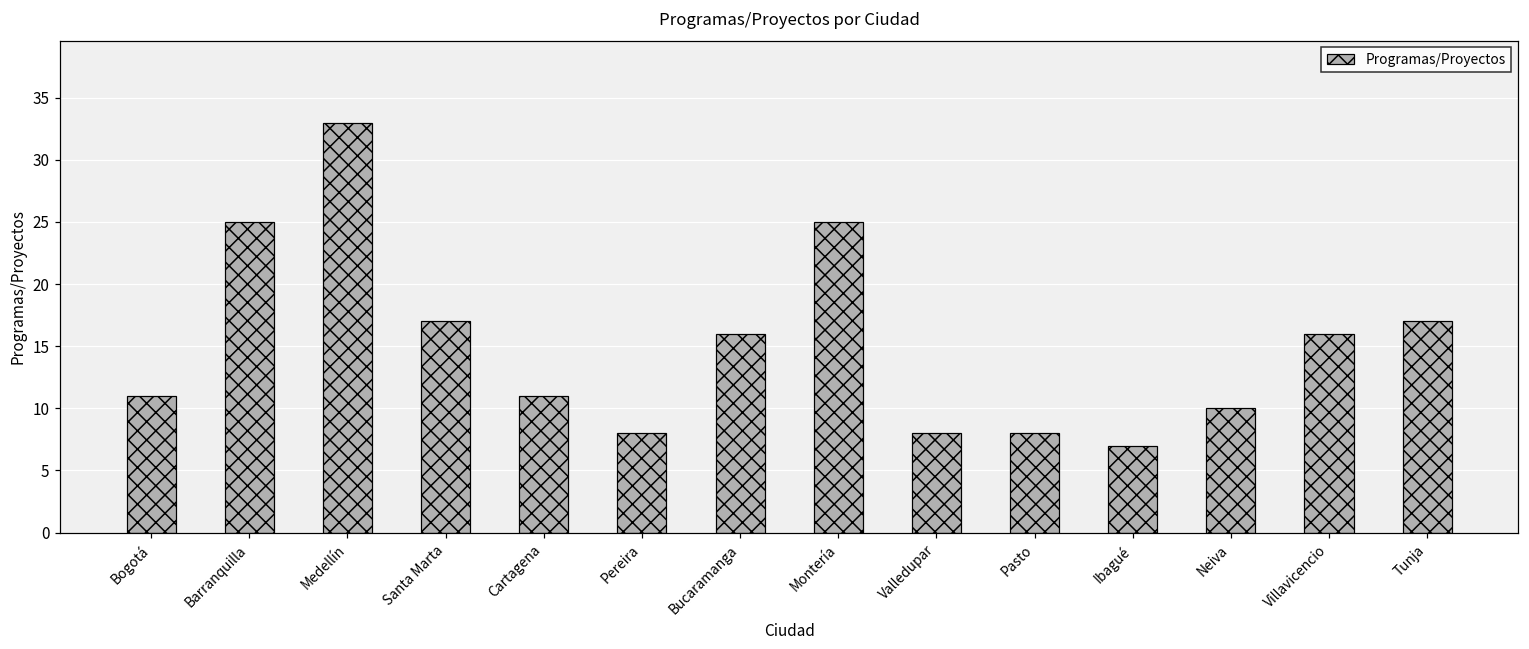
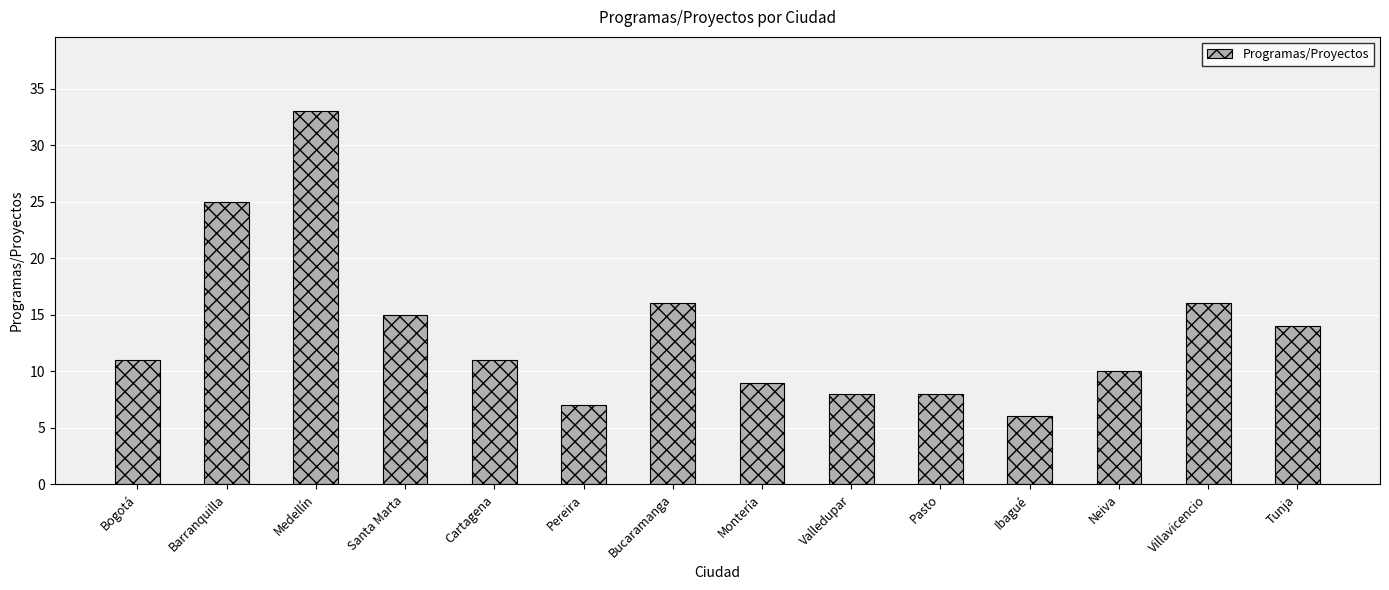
  {
    "Bogotá": 11,
    "Barranquilla": 25,
    "Medellín": 33,
-   "Santa Marta": 17,
+   "Santa Marta": 15,
    "Cartagena": 11,
-   "Pereira": 8,
+   "Pereira": 7,
    "Bucaramanga": 16,
-   "Montería": 25,
+   "Montería": 9,
    "Valledupar": 8,
    "Pasto": 8,
-   "Ibagué": 7,
+   "Ibagué": 6,
    "Neiva": 10,
    "Villavicencio": 16,
-   "Tunja": 17
+   "Tunja": 14
  }
